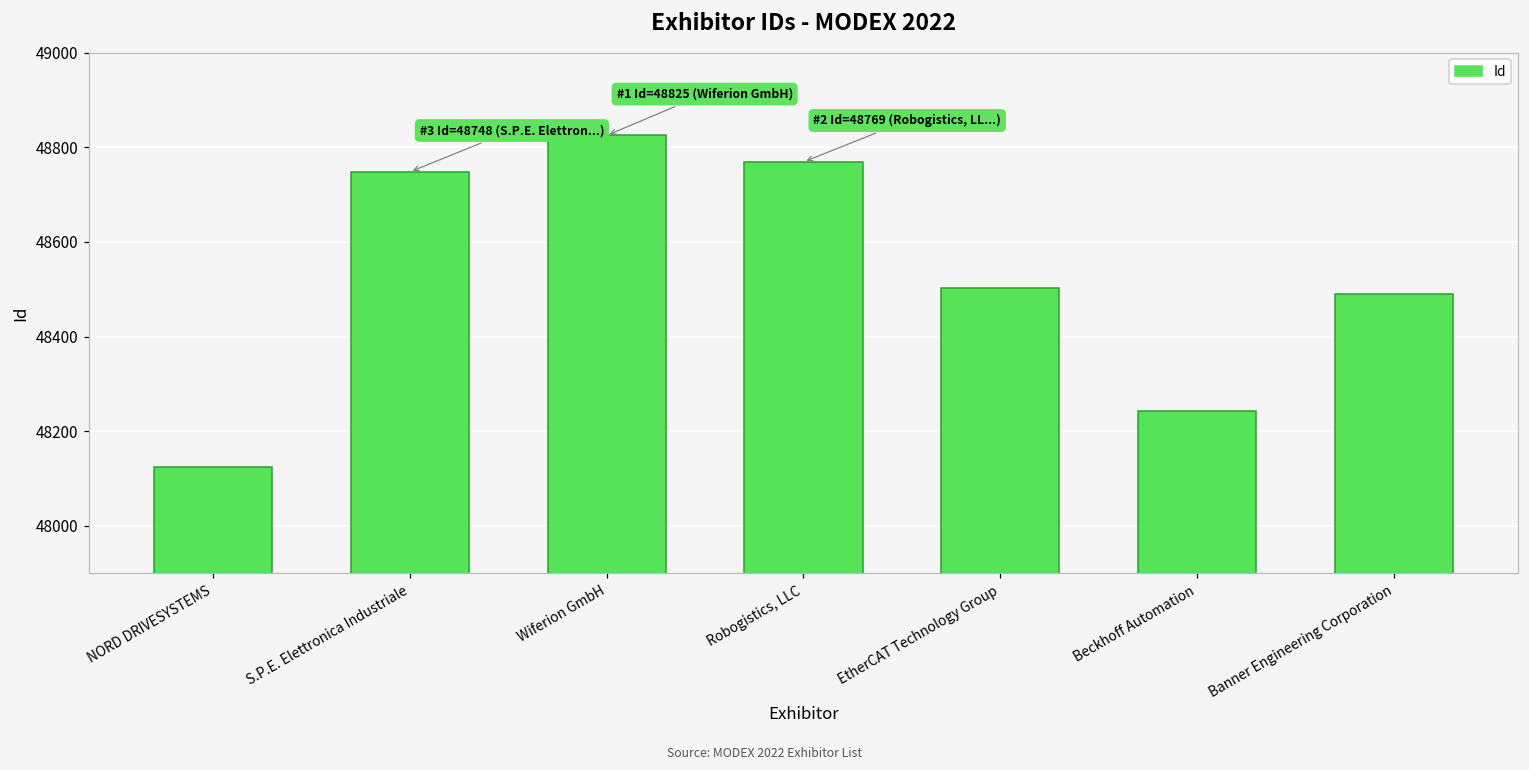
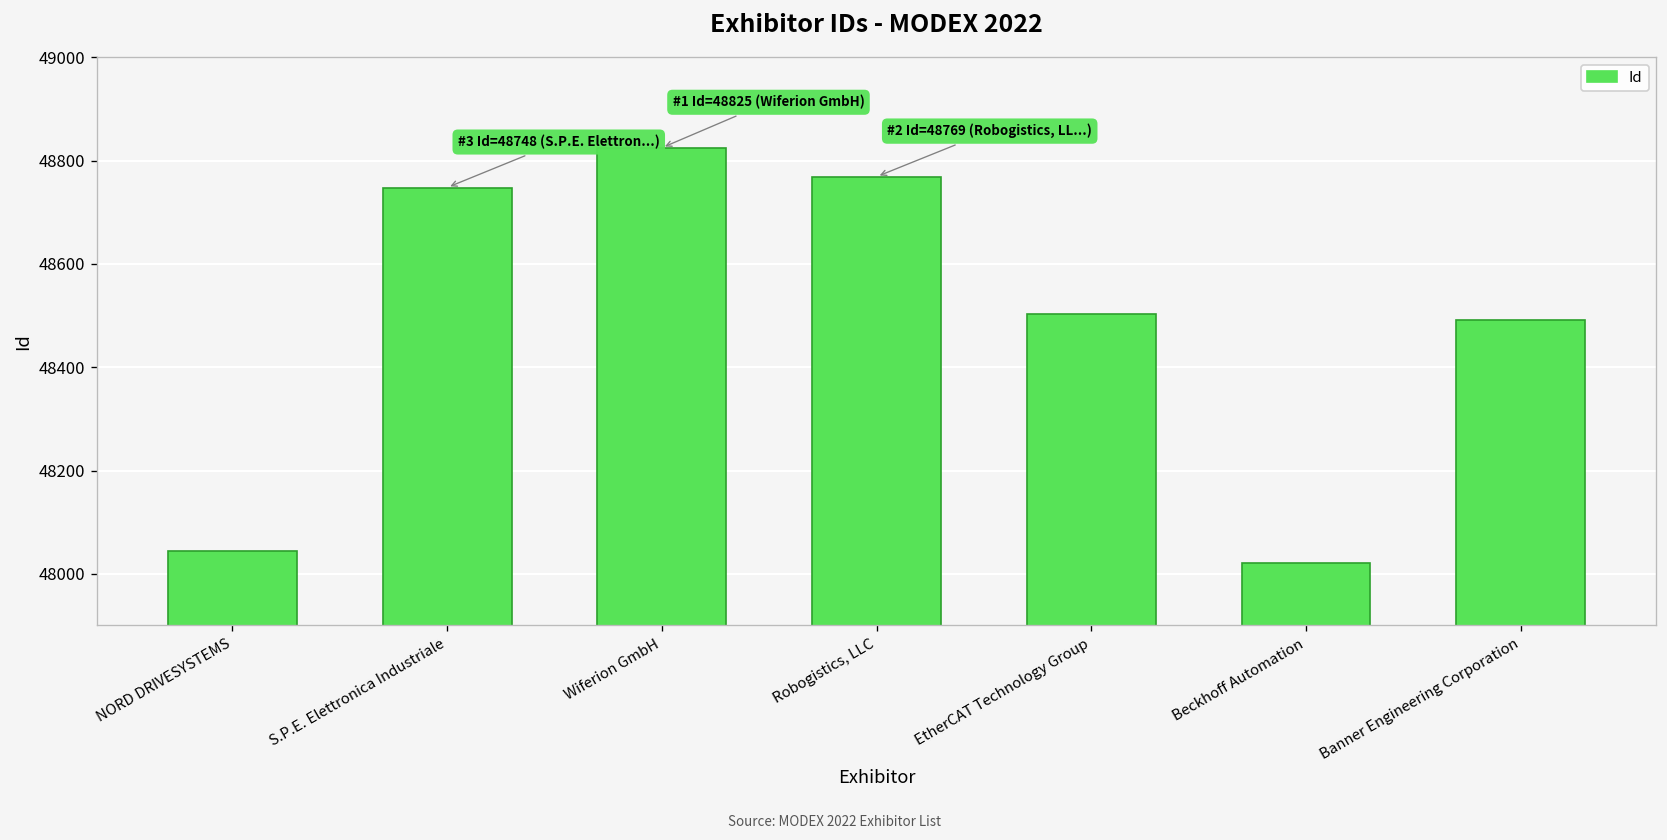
  {
-   "NORD DRIVESYSTEMS": 48120,
+   "NORD DRIVESYSTEMS": 48050,
    "EtherCAT Technology Group": 48500,
-   "Beckhoff Automation": 48240,
+   "Beckhoff Automation": 48020,
    "Banner Engineering Corporation": 48490
  }
